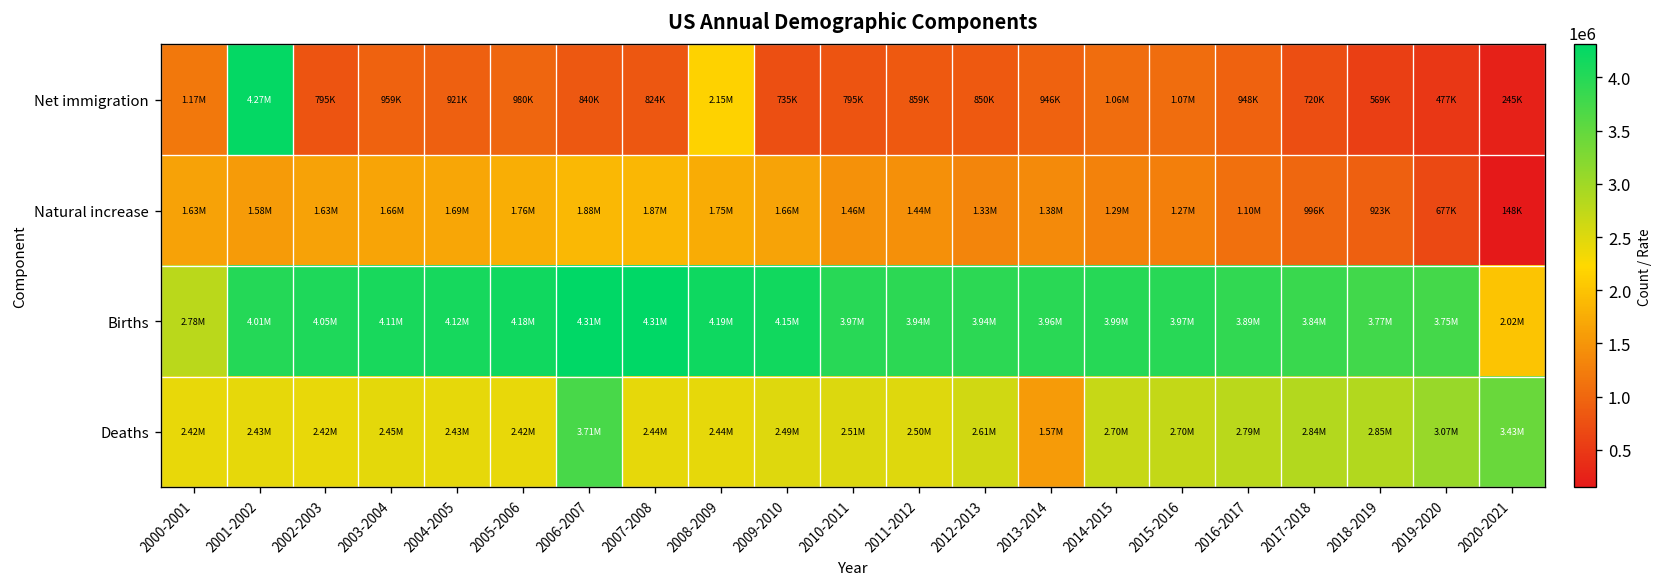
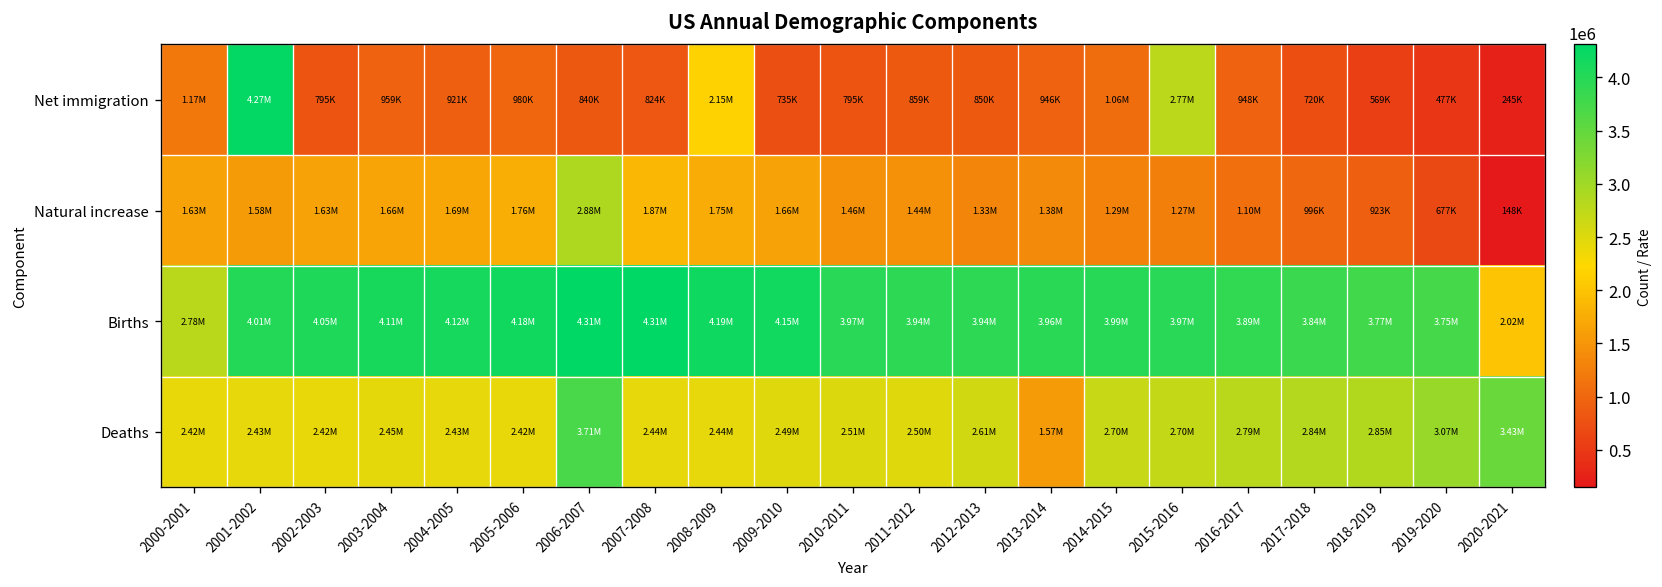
  {
    "Net immigration": {
      "2000-2001": "1.17M",
      "2001-2002": "4.27M",
      "2002-2003": "795K",
      "2003-2004": "959K",
      "2004-2005": "921K",
      "2005-2006": "980K",
      "2006-2007": "840K",
      "2007-2008": "824K",
      "2008-2009": "2.15M",
      "2009-2010": "735K",
      "2010-2011": "795K",
      "2011-2012": "859K",
      "2012-2013": "850K",
      "2013-2014": "946K",
      "2014-2015": "1.06M",
-     "2015-2016": "1.07M",
+     "2015-2016": "2.77M",
      "2016-2017": "948K",
      "2017-2018": "720K",
      "2018-2019": "569K",
      "2019-2020": "477K",
      "2020-2021": "245K"
    },
    "Natural increase": {
      "2000-2001": "1.63M",
      "2001-2002": "1.58M",
      "2002-2003": "1.63M",
      "2003-2004": "1.66M",
      "2004-2005": "1.69M",
      "2005-2006": "1.76M",
-     "2006-2007": "1.88M",
+     "2006-2007": "2.88M",
      "2007-2008": "1.87M",
      "2008-2009": "1.75M",
      "2009-2010": "1.66M",
      "2010-2011": "1.46M",
      "2011-2012": "1.44M",
      "2012-2013": "1.33M",
      "2013-2014": "1.38M",
      "2014-2015": "1.29M",
      "2015-2016": "1.27M",
      "2016-2017": "1.10M",
      "2017-2018": "996K",
      "2018-2019": "923K",
      "2019-2020": "677K",
      "2020-2021": "148K"
    },
    "Births": {
      "2000-2001": "2.78M",
      "2001-2002": "4.01M",
      "2002-2003": "4.05M",
      "2003-2004": "4.11M",
      "2004-2005": "4.12M",
      "2005-2006": "4.18M",
      "2006-2007": "4.31M",
      "2007-2008": "4.31M",
      "2008-2009": "4.19M",
      "2009-2010": "4.15M",
      "2010-2011": "3.97M",
      "2011-2012": "3.94M",
      "2012-2013": "3.94M",
      "2013-2014": "3.96M",
      "2014-2015": "3.99M",
      "2015-2016": "3.97M",
      "2016-2017": "3.89M",
      "2017-2018": "3.84M",
      "2018-2019": "3.77M",
      "2019-2020": "3.75M",
      "2020-2021": "2.02M"
    },
    "Deaths": {
      "2000-2001": "2.42M",
      "2001-2002": "2.43M",
      "2002-2003": "2.42M",
      "2003-2004": "2.45M",
      "2004-2005": "2.43M",
      "2005-2006": "2.42M",
      "2006-2007": "3.71M",
      "2007-2008": "2.44M",
      "2008-2009": "2.44M",
      "2009-2010": "2.49M",
      "2010-2011": "2.51M",
      "2011-2012": "2.50M",
      "2012-2013": "2.61M",
      "2013-2014": "1.57M",
      "2014-2015": "2.70M",
      "2015-2016": "2.70M",
      "2016-2017": "2.79M",
      "2017-2018": "2.84M",
      "2018-2019": "2.85M",
      "2019-2020": "3.07M",
      "2020-2021": "3.43M"
    }
  }
